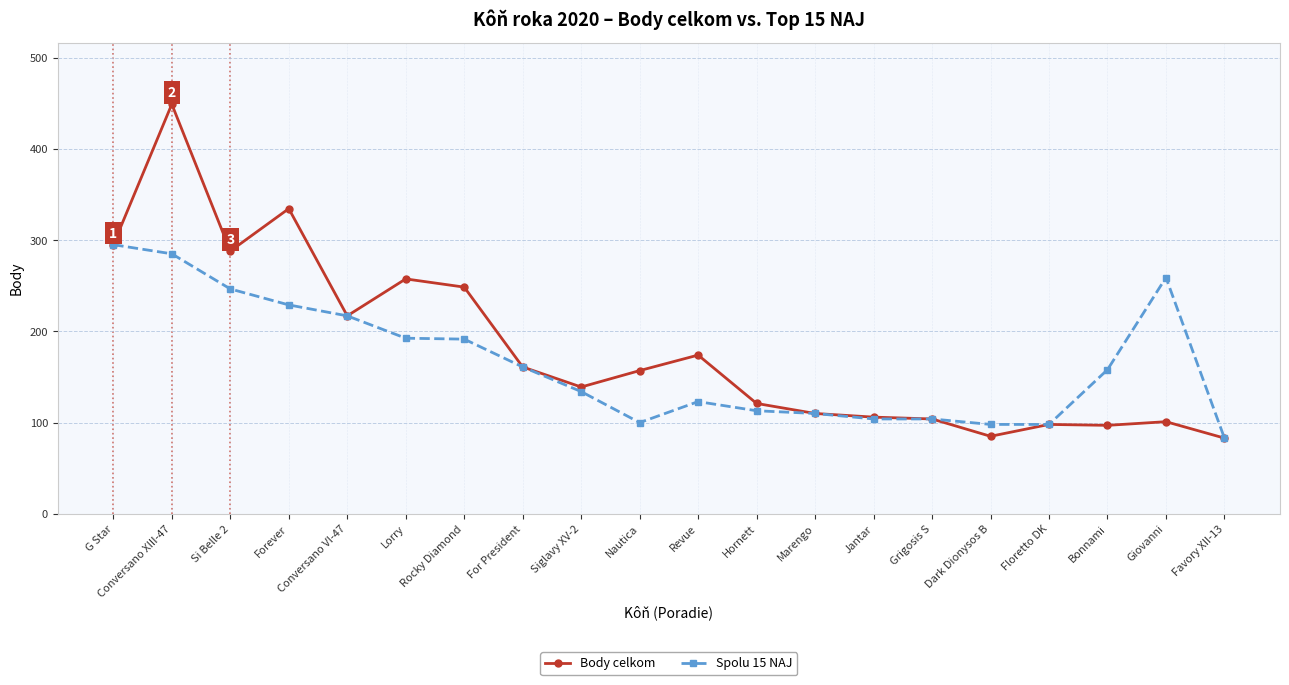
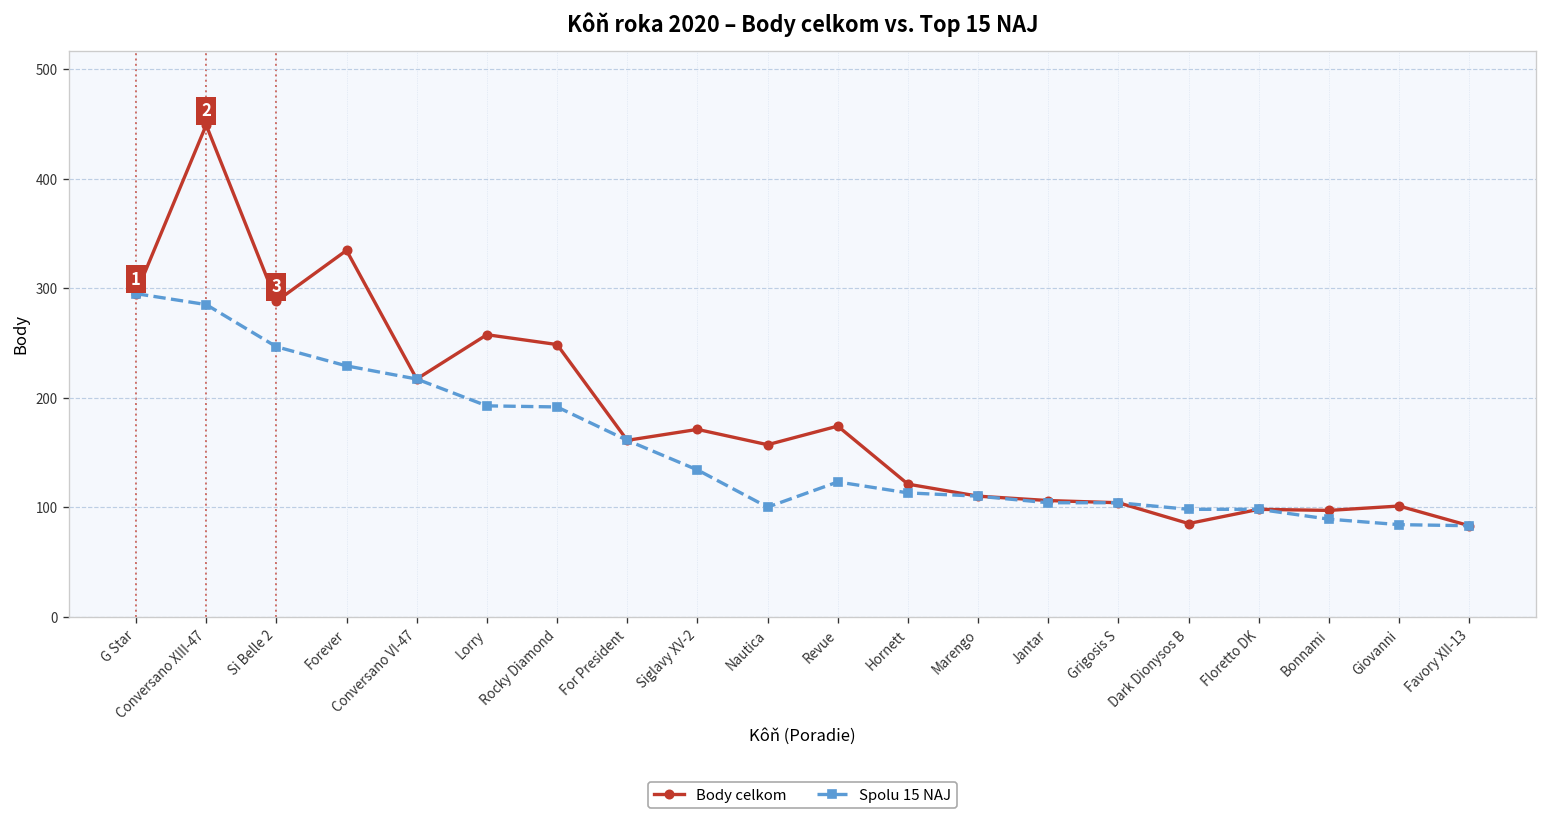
  {
    "Body celkom": {
      "Forever": 330,
      "Lorry": 260,
      "Rocky Diamond": 250,
-     "Siglavy XV-2": 140,
+     "Siglavy XV-2": 170,
      "Nautica": 160,
      "Revue": 170,
      "Hornett": 120,
      "Dark Dionysos B": 90,
      "Bonnami": 100,
      "Giovanni": 100
    },
    "Spolu 15 NAJ": {
      "Conversano XIII-47": 290,
      "Si Belle 2": 250,
      "Forever": 230,
      "Lorry": 190,
      "Rocky Diamond": 190,
      "Siglavy XV-2": 130,
      "Nautica": 100,
      "Revue": 120,
      "Hornett": 110,
      "Dark Dionysos B": 100,
-     "Bonnami": 160,
-     "Giovanni": 260
+     "Bonnami": 90,
+     "Giovanni": 80
    }
  }
